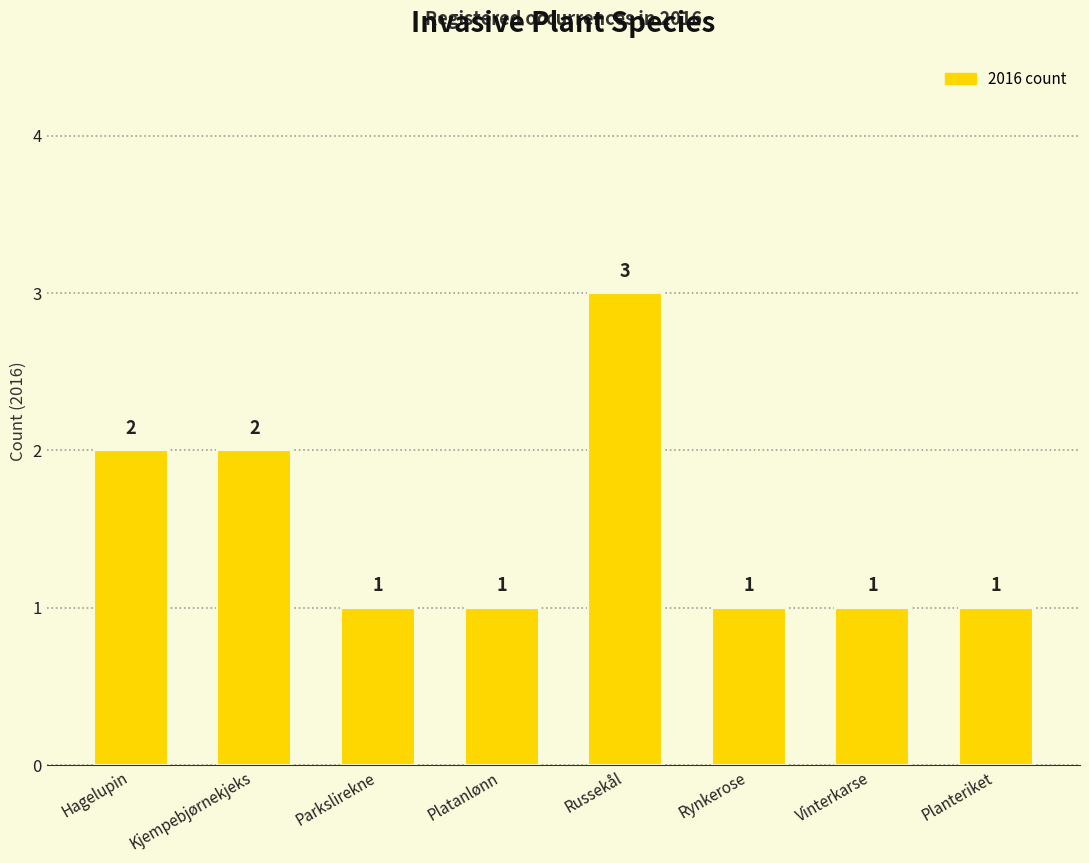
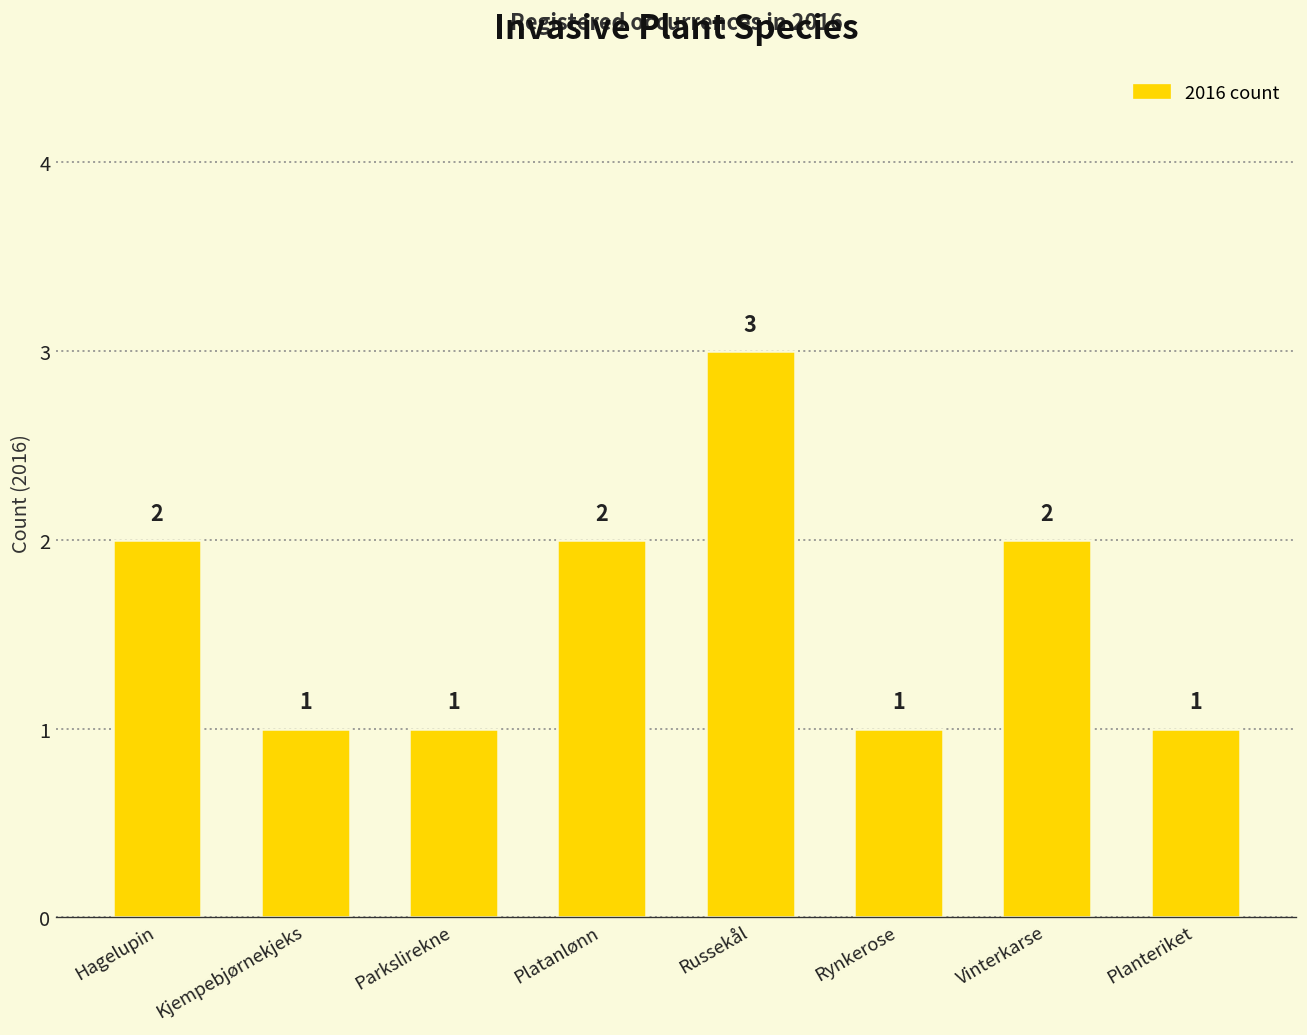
  {
    "Hagelupin": 2,
-   "Kjempebjørnekjeks": 2,
+   "Kjempebjørnekjeks": 1,
    "Parkslirekne": 1,
-   "Platanlønn": 1,
+   "Platanlønn": 2,
    "Russekål": 3,
    "Rynkerose": 1,
-   "Vinterkarse": 1,
+   "Vinterkarse": 2,
    "Planteriket": 1
  }
